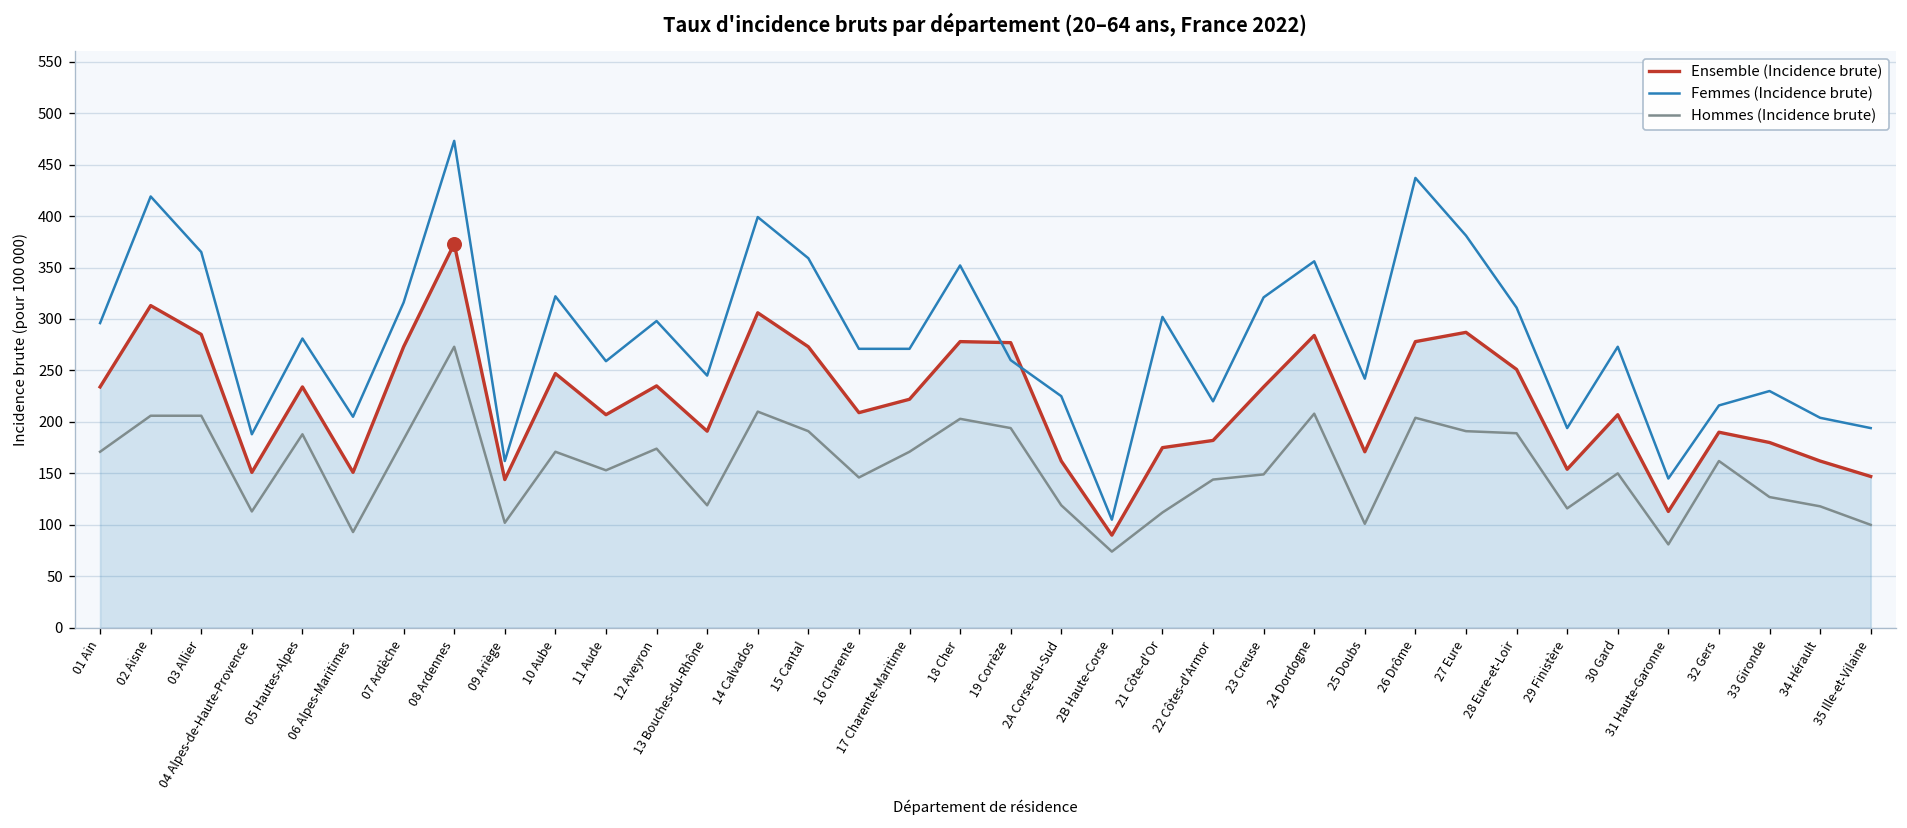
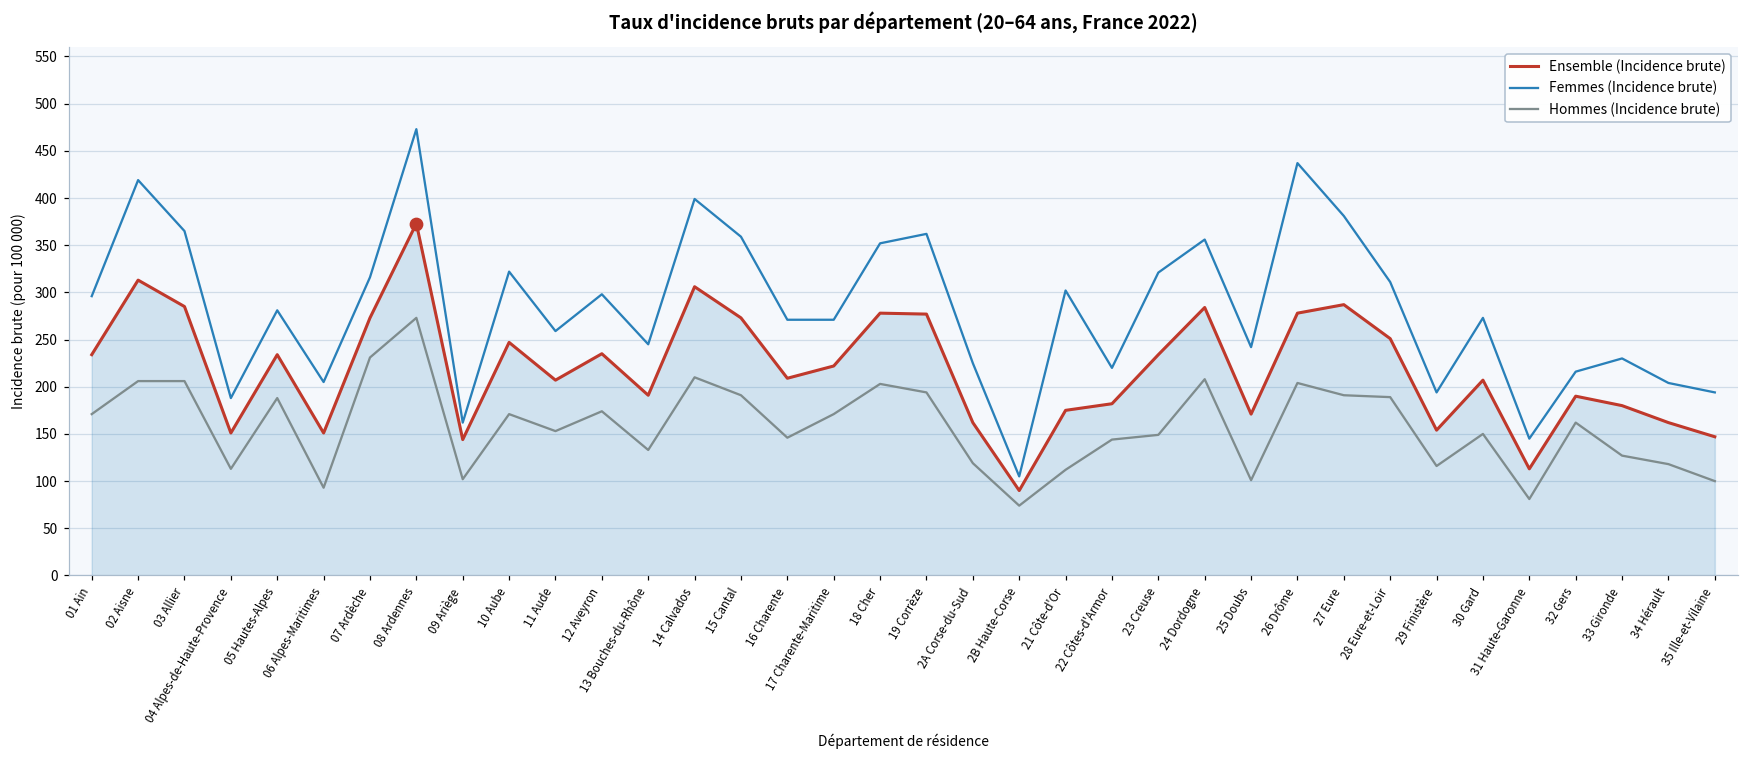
  {
    "Femmes (Incidence brute)": {
      "01 Ain": 300,
      "02 Aisne": 420,
      "03 Allier": 370,
      "04 Alpes-de-Haute-Provence": 190,
      "05 Hautes-Alpes": 280,
      "06 Alpes-Maritimes": 210,
      "07 Ardèche": 320,
      "08 Ardennes": 470,
      "09 Ariège": 160,
      "10 Aube": 320,
      "11 Aude": 260,
      "12 Aveyron": 300,
      "13 Bouches-du-Rhône": 250,
      "14 Calvados": 400,
      "15 Cantal": 360,
      "16 Charente": 270,
      "17 Charente-Maritime": 270,
      "18 Cher": 350,
-     "19 Corrèze": 260,
+     "19 Corrèze": 360,
      "2A Corse-du-Sud": 230,
      "2B Haute-Corse": 110,
      "21 Côte-d'Or": 300,
      "22 Côtes-d'Armor": 220,
      "23 Creuse": 320,
      "24 Dordogne": 360,
      "25 Doubs": 240,
      "26 Drôme": 440,
      "27 Eure": 380,
      "28 Eure-et-Loir": 310,
      "29 Finistère": 190,
      "30 Gard": 270,
      "31 Haute-Garonne": 150,
      "32 Gers": 220,
      "33 Gironde": 230,
      "34 Hérault": 200,
      "35 Ille-et-Vilaine": 190
    },
    "Hommes (Incidence brute)": {
      "01 Ain": 170,
      "02 Aisne": 210,
      "03 Allier": 210,
      "04 Alpes-de-Haute-Provence": 110,
      "05 Hautes-Alpes": 190,
      "06 Alpes-Maritimes": 90,
-     "07 Ardèche": 180,
+     "07 Ardèche": 230,
      "08 Ardennes": 270,
      "09 Ariège": 100,
      "10 Aube": 170,
      "11 Aude": 150,
      "12 Aveyron": 170,
-     "13 Bouches-du-Rhône": 120,
+     "13 Bouches-du-Rhône": 130,
      "14 Calvados": 210,
      "15 Cantal": 190,
      "16 Charente": 150,
      "17 Charente-Maritime": 170,
      "18 Cher": 200,
      "19 Corrèze": 190,
      "2A Corse-du-Sud": 120,
      "2B Haute-Corse": 70,
      "21 Côte-d'Or": 110,
      "22 Côtes-d'Armor": 140,
      "23 Creuse": 150,
      "24 Dordogne": 210,
      "25 Doubs": 100,
      "26 Drôme": 200,
      "27 Eure": 190,
      "28 Eure-et-Loir": 190,
      "29 Finistère": 120,
      "30 Gard": 150,
      "31 Haute-Garonne": 80,
      "32 Gers": 160,
      "33 Gironde": 130,
      "34 Hérault": 120,
      "35 Ille-et-Vilaine": 100
    }
  }
